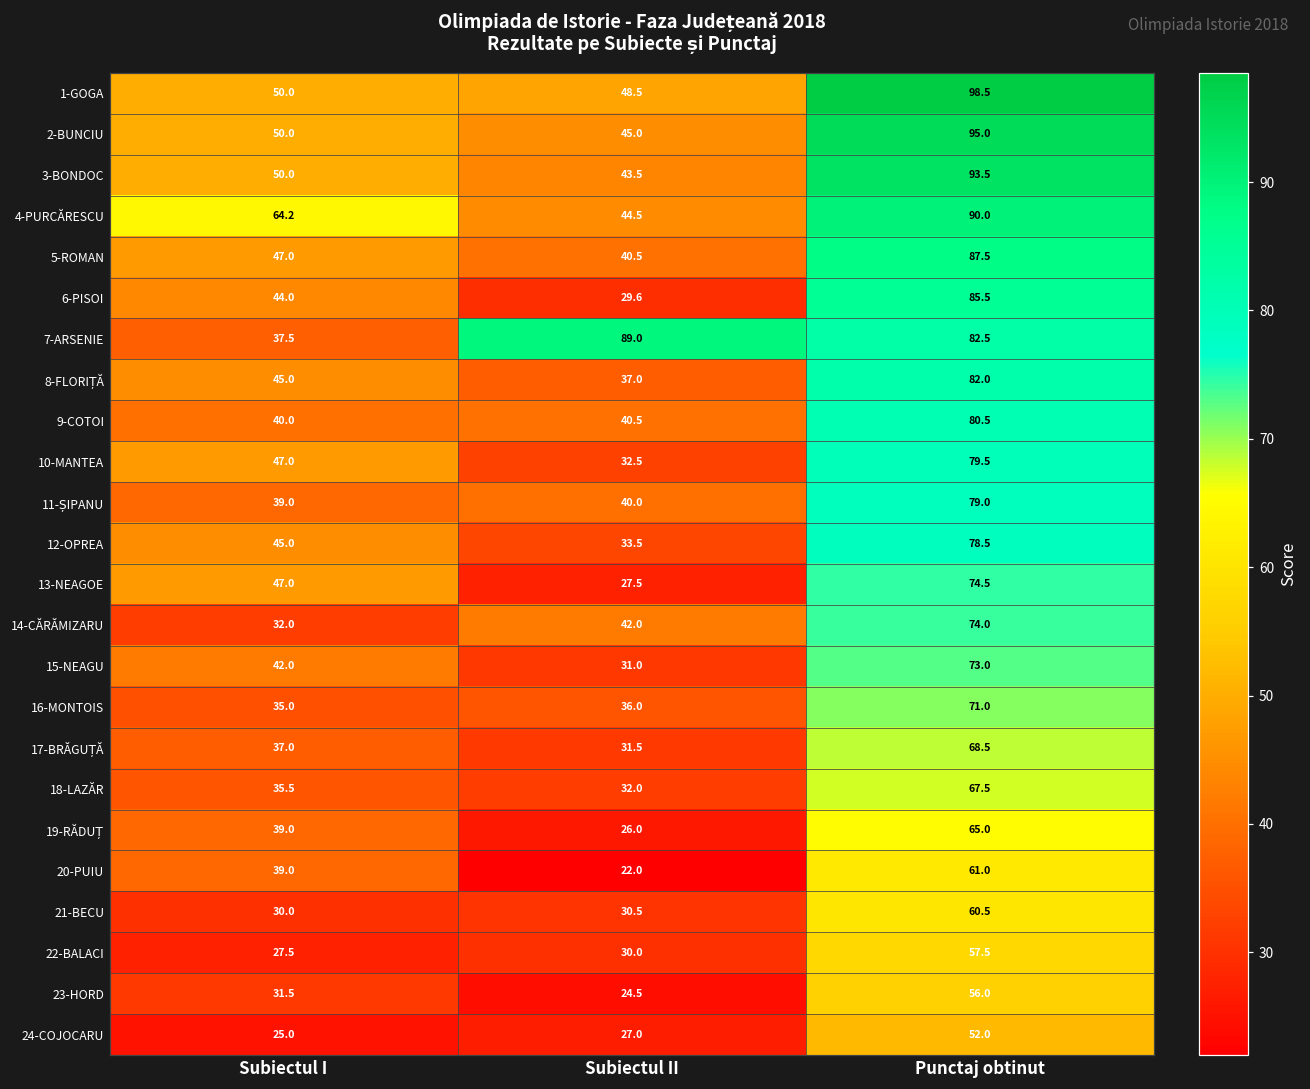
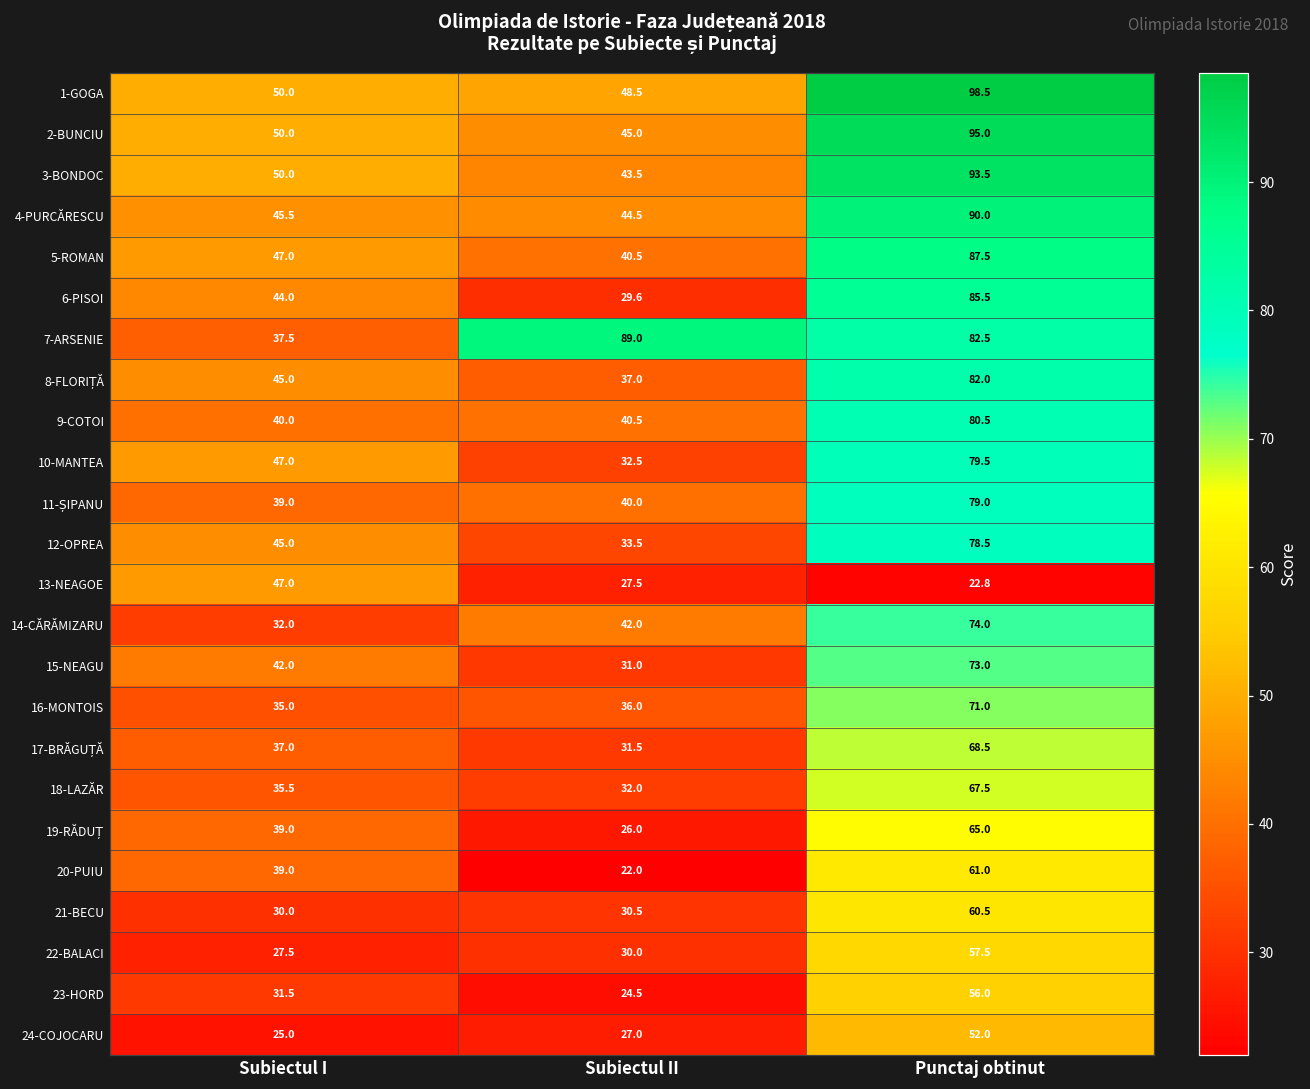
  {
    "1-GOGA": {
      "Subiectul I": 50.0,
      "Subiectul II": 48.5,
      "Punctaj obtinut": 98.5
    },
    "2-BUNCIU": {
      "Subiectul I": 50.0,
      "Subiectul II": 45.0,
      "Punctaj obtinut": 95.0
    },
    "3-BONDOC": {
      "Subiectul I": 50.0,
      "Subiectul II": 43.5,
      "Punctaj obtinut": 93.5
    },
    "4-PURCĂRESCU": {
-     "Subiectul I": 64.2,
+     "Subiectul I": 45.5,
      "Subiectul II": 44.5,
      "Punctaj obtinut": 90.0
    },
    "5-ROMAN": {
      "Subiectul I": 47.0,
      "Subiectul II": 40.5,
      "Punctaj obtinut": 87.5
    },
    "6-PISOI": {
      "Subiectul I": 44.0,
      "Subiectul II": 29.6,
      "Punctaj obtinut": 85.5
    },
    "7-ARSENIE": {
      "Subiectul I": 37.5,
      "Subiectul II": 89.0,
      "Punctaj obtinut": 82.5
    },
    "8-FLORIȚĂ": {
      "Subiectul I": 45.0,
      "Subiectul II": 37.0,
      "Punctaj obtinut": 82.0
    },
    "9-COTOI": {
      "Subiectul I": 40.0,
      "Subiectul II": 40.5,
      "Punctaj obtinut": 80.5
    },
    "10-MANTEA": {
      "Subiectul I": 47.0,
      "Subiectul II": 32.5,
      "Punctaj obtinut": 79.5
    },
    "11-ȘIPANU": {
      "Subiectul I": 39.0,
      "Subiectul II": 40.0,
      "Punctaj obtinut": 79.0
    },
    "12-OPREA": {
      "Subiectul I": 45.0,
      "Subiectul II": 33.5,
      "Punctaj obtinut": 78.5
    },
    "13-NEAGOE": {
      "Subiectul I": 47.0,
      "Subiectul II": 27.5,
-     "Punctaj obtinut": 74.5
+     "Punctaj obtinut": 22.8
    },
    "14-CĂRĂMIZARU": {
      "Subiectul I": 32.0,
      "Subiectul II": 42.0,
      "Punctaj obtinut": 74.0
    },
    "15-NEAGU": {
      "Subiectul I": 42.0,
      "Subiectul II": 31.0,
      "Punctaj obtinut": 73.0
    },
    "16-MONTOIS": {
      "Subiectul I": 35.0,
      "Subiectul II": 36.0,
      "Punctaj obtinut": 71.0
    },
    "17-BRĂGUȚĂ": {
      "Subiectul I": 37.0,
      "Subiectul II": 31.5,
      "Punctaj obtinut": 68.5
    },
    "18-LAZĂR": {
      "Subiectul I": 35.5,
      "Subiectul II": 32.0,
      "Punctaj obtinut": 67.5
    },
    "19-RĂDUȚ": {
      "Subiectul I": 39.0,
      "Subiectul II": 26.0,
      "Punctaj obtinut": 65.0
    },
    "20-PUIU": {
      "Subiectul I": 39.0,
      "Subiectul II": 22.0,
      "Punctaj obtinut": 61.0
    },
    "21-BECU": {
      "Subiectul I": 30.0,
      "Subiectul II": 30.5,
      "Punctaj obtinut": 60.5
    },
    "22-BALACI": {
      "Subiectul I": 27.5,
      "Subiectul II": 30.0,
      "Punctaj obtinut": 57.5
    },
    "23-HORD": {
      "Subiectul I": 31.5,
      "Subiectul II": 24.5,
      "Punctaj obtinut": 56.0
    },
    "24-COJOCARU": {
      "Subiectul I": 25.0,
      "Subiectul II": 27.0,
      "Punctaj obtinut": 52.0
    }
  }
